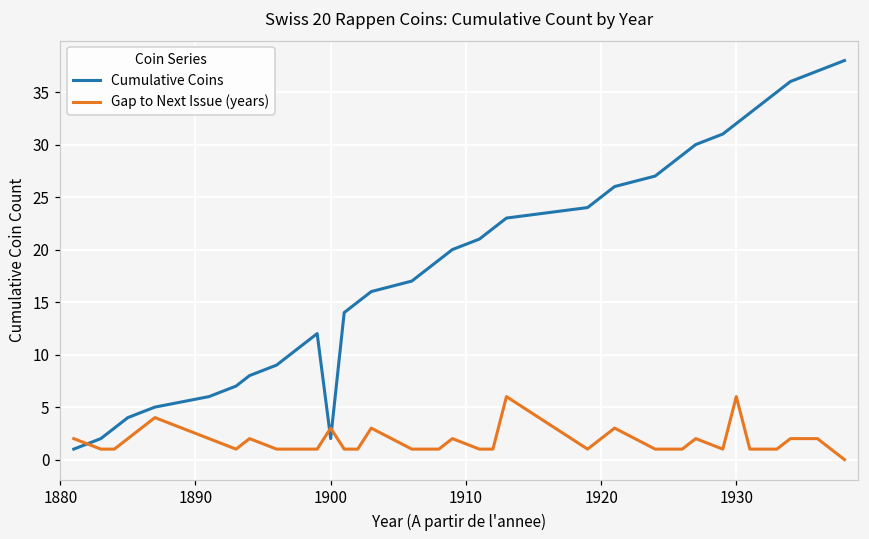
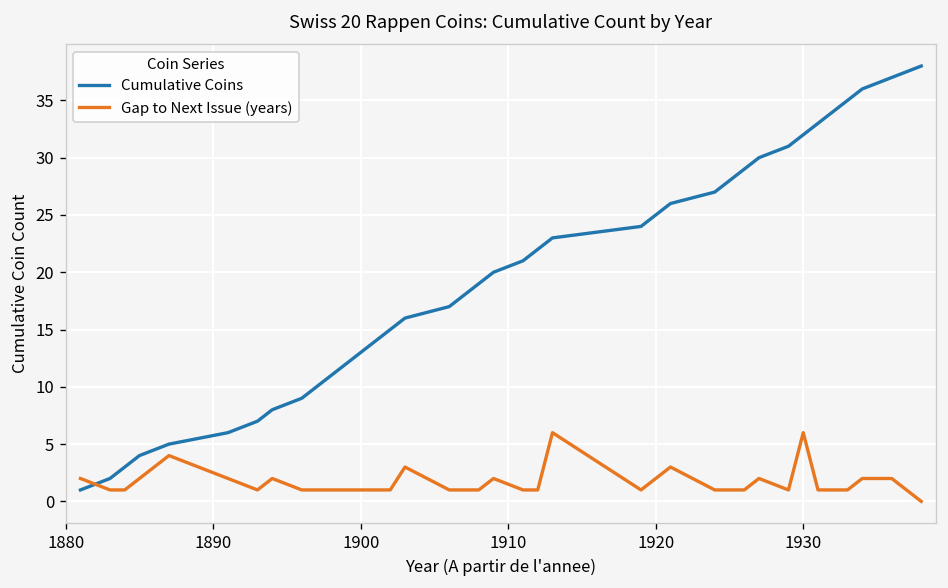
  {
    "Cumulative Coins": {
-     "1900": 2,
+     "1900": 13,
      "1920": 25,
      "1930": 32
    },
    "Gap to Next Issue (years)": {
-     "1900": 3,
+     "1900": 1,
      "1920": 2,
      "1930": 6
    }
  }
